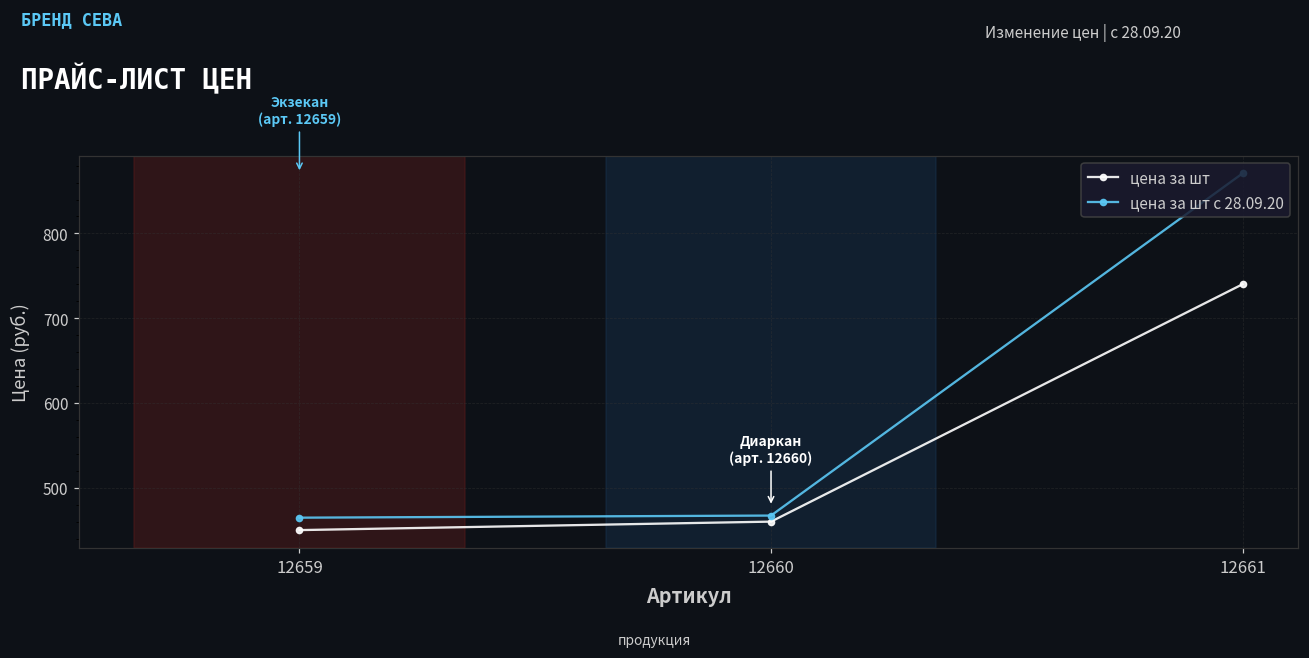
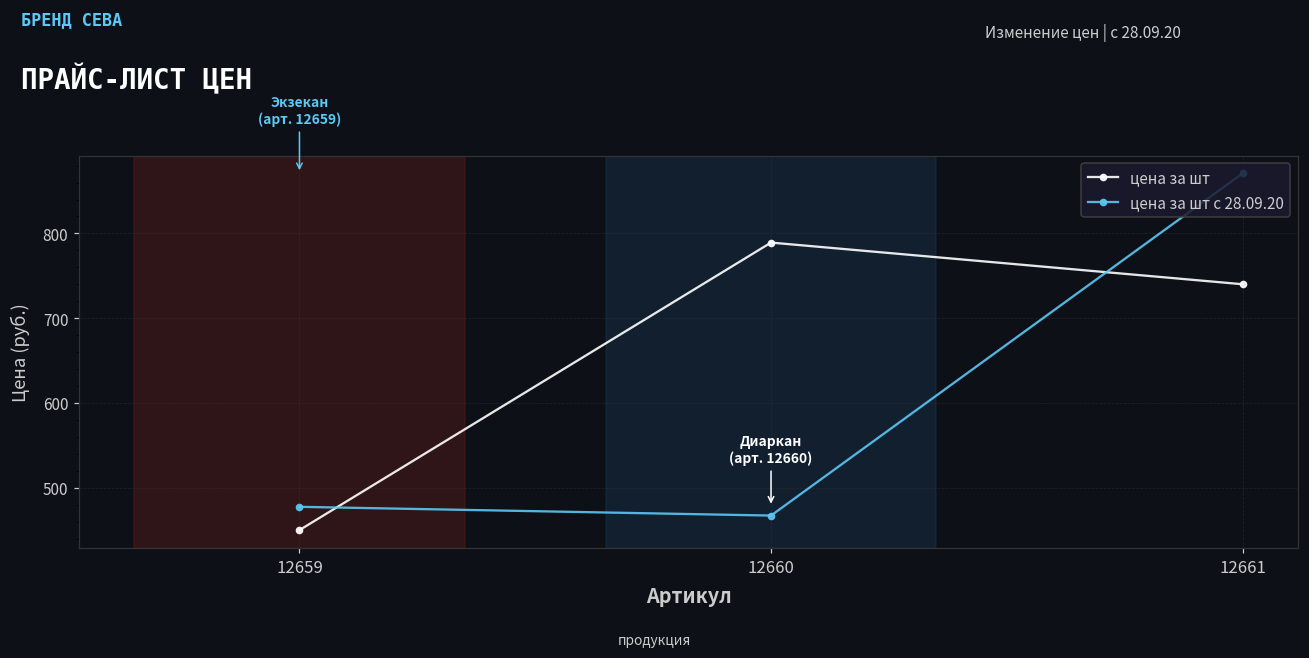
  {
    "цена за шт": {
      "12659": 450,
-     "12660": 460,
+     "12660": 790,
      "12661": 740
    },
    "цена за шт с 28.09.20": {
-     "12659": 460
+     "12659": 480
    }
  }
